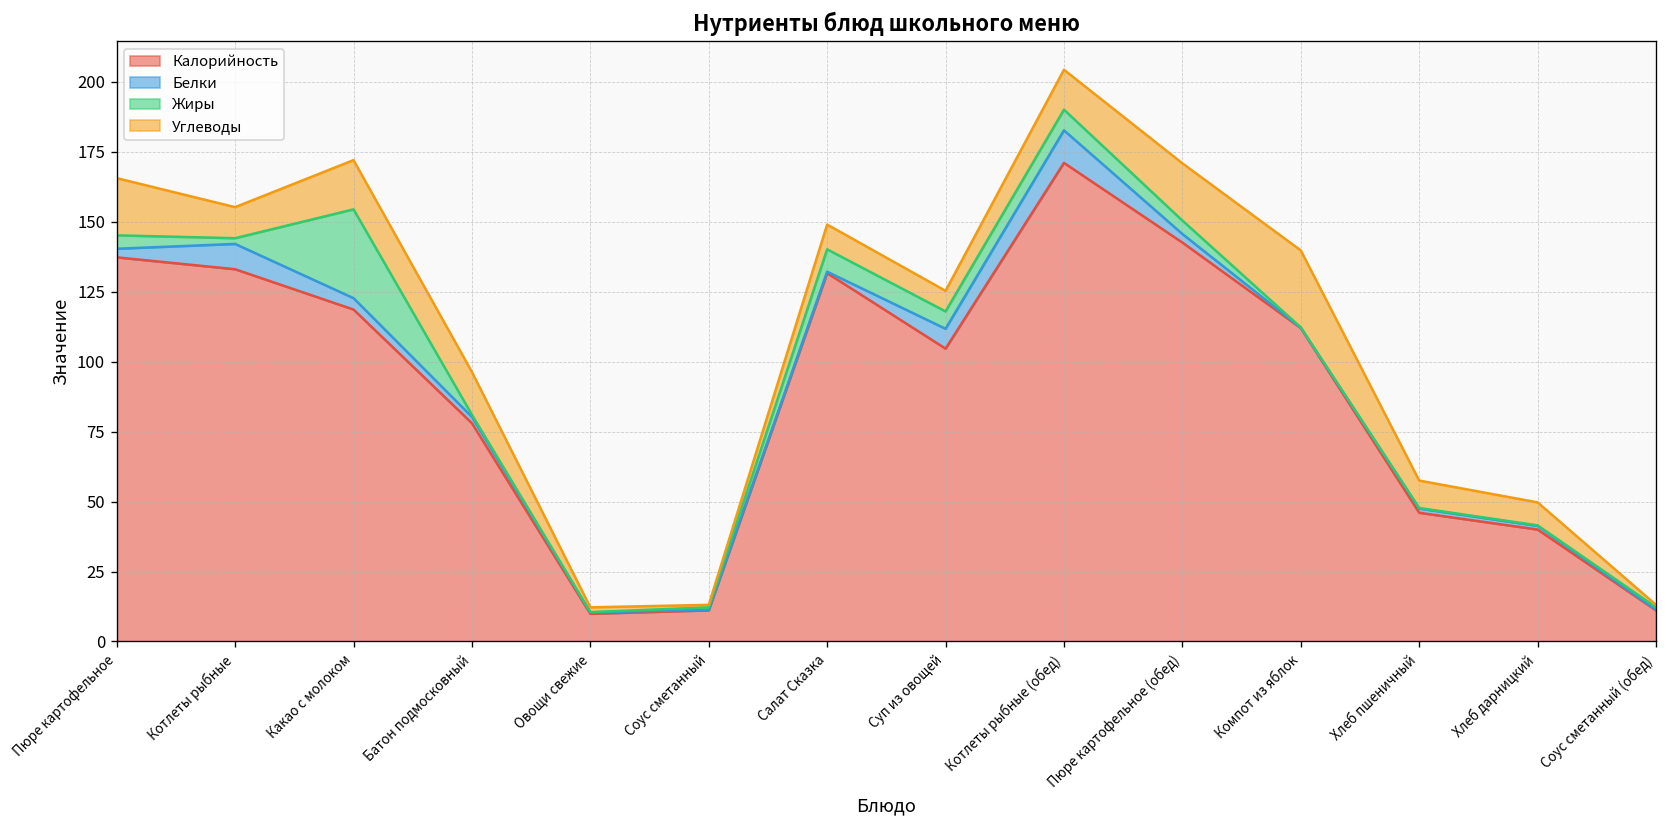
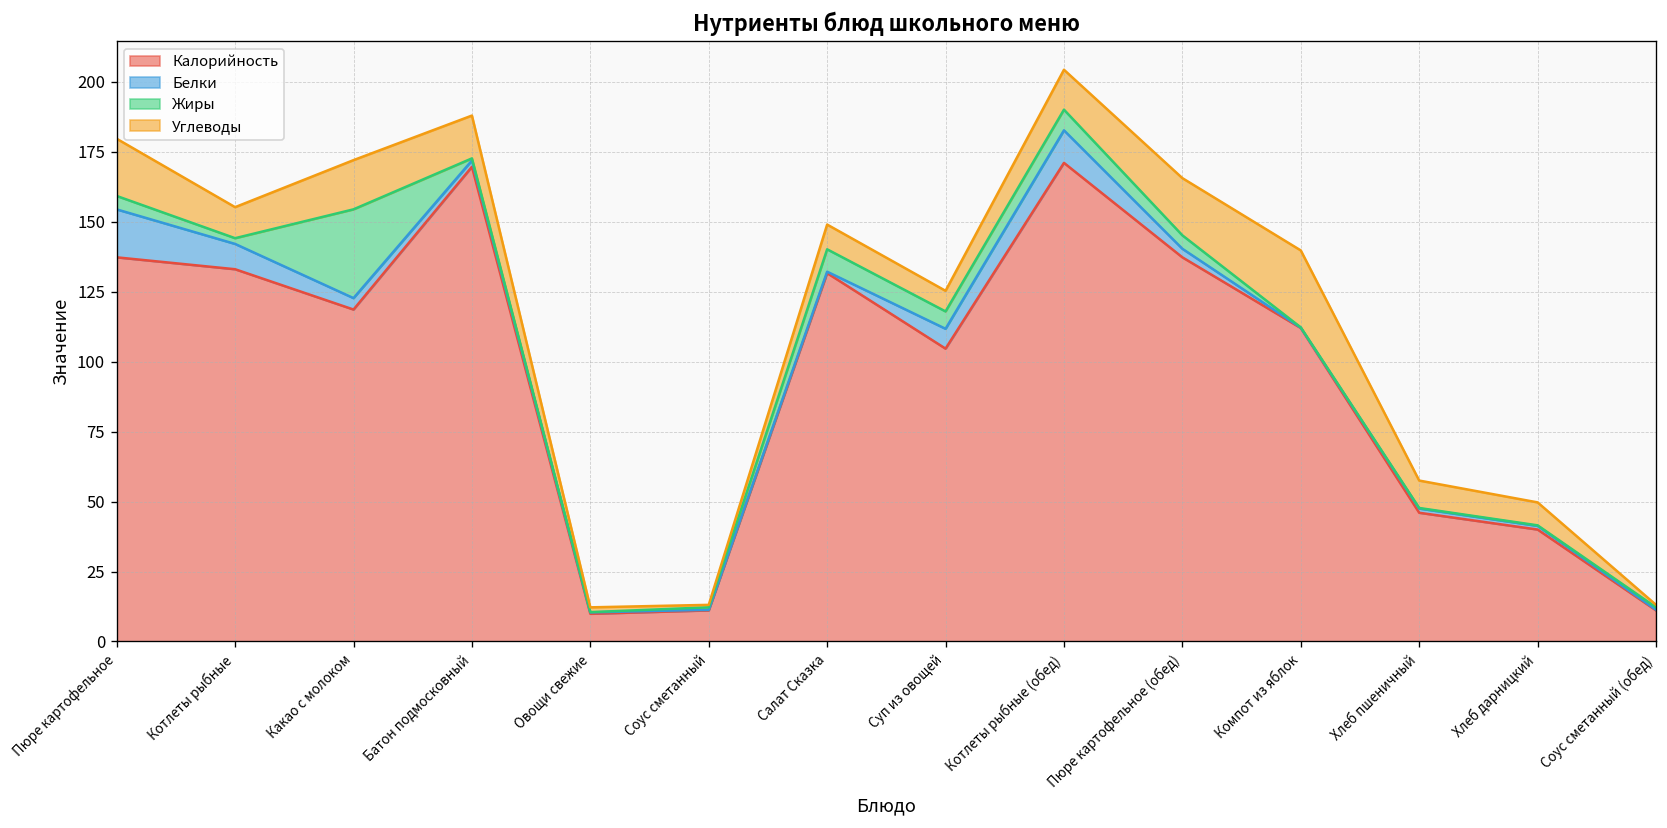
  {
    "Калорийность": {
      "Пюре картофельное": 137,
      "Котлеты рыбные": 133,
      "Какао с молоком": 119,
-     "Батон подмосковный": 78,
+     "Батон подмосковный": 170,
      "Суп из овощей": 105,
      "Котлеты рыбные (обед)": 171,
-     "Пюре картофельное (обед)": 143,
+     "Пюре картофельное (обед)": 137,
      "Хлеб пшеничный": 46,
      "Хлеб дарницкий": 40
    },
    "Белки": {
-     "Пюре картофельное": 3,
+     "Пюре картофельное": 17,
      "Котлеты рыбные": 9,
      "Какао с молоком": 4,
      "Суп из овощей": 7,
      "Котлеты рыбные (обед)": 12,
      "Пюре картофельное (обед)": 3
    },
    "Жиры": {
      "Пюре картофельное": 5,
      "Котлеты рыбные": 2,
      "Какао с молоком": 32,
      "Салат Сказка": 8,
      "Суп из овощей": 6,
      "Котлеты рыбные (обед)": 7,
      "Пюре картофельное (обед)": 5
    },
    "Углеводы": {
      "Пюре картофельное": 20,
      "Котлеты рыбные": 11,
      "Какао с молоком": 18,
      "Батон подмосковный": 15,
      "Овощи свежие": 2,
      "Салат Сказка": 9,
      "Суп из овощей": 7,
      "Котлеты рыбные (обед)": 14,
      "Пюре картофельное (обед)": 20,
      "Компот из яблок": 28,
      "Хлеб пшеничный": 10,
      "Хлеб дарницкий": 8
    }
  }
